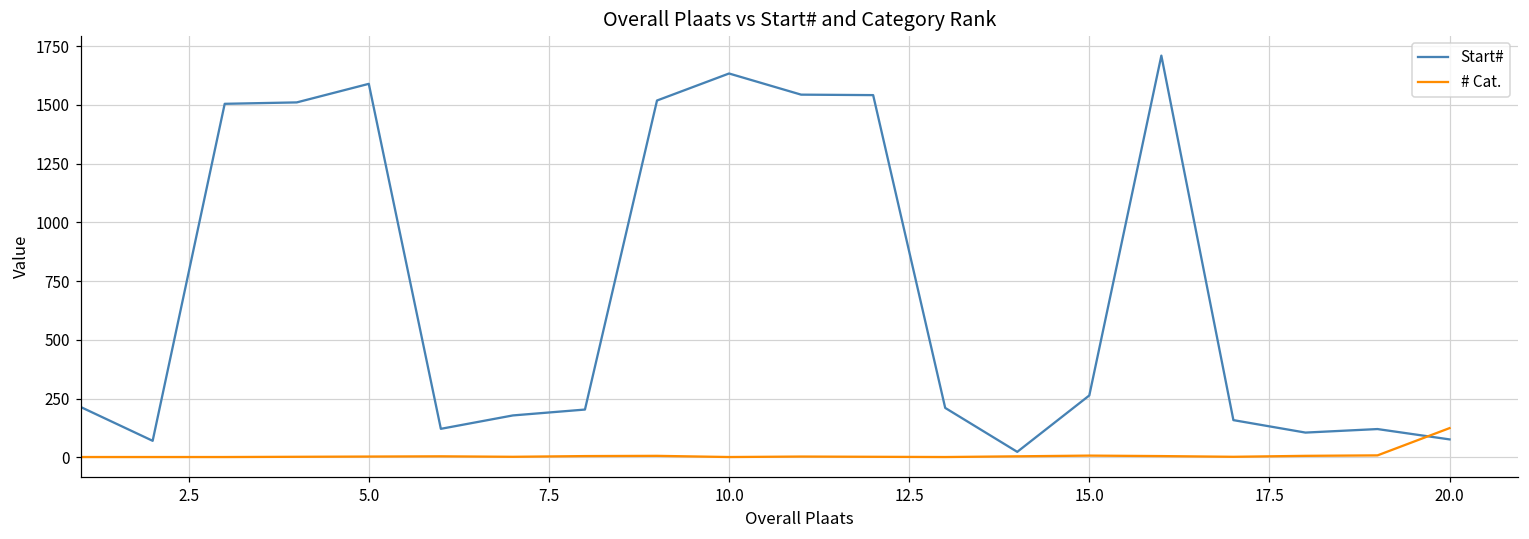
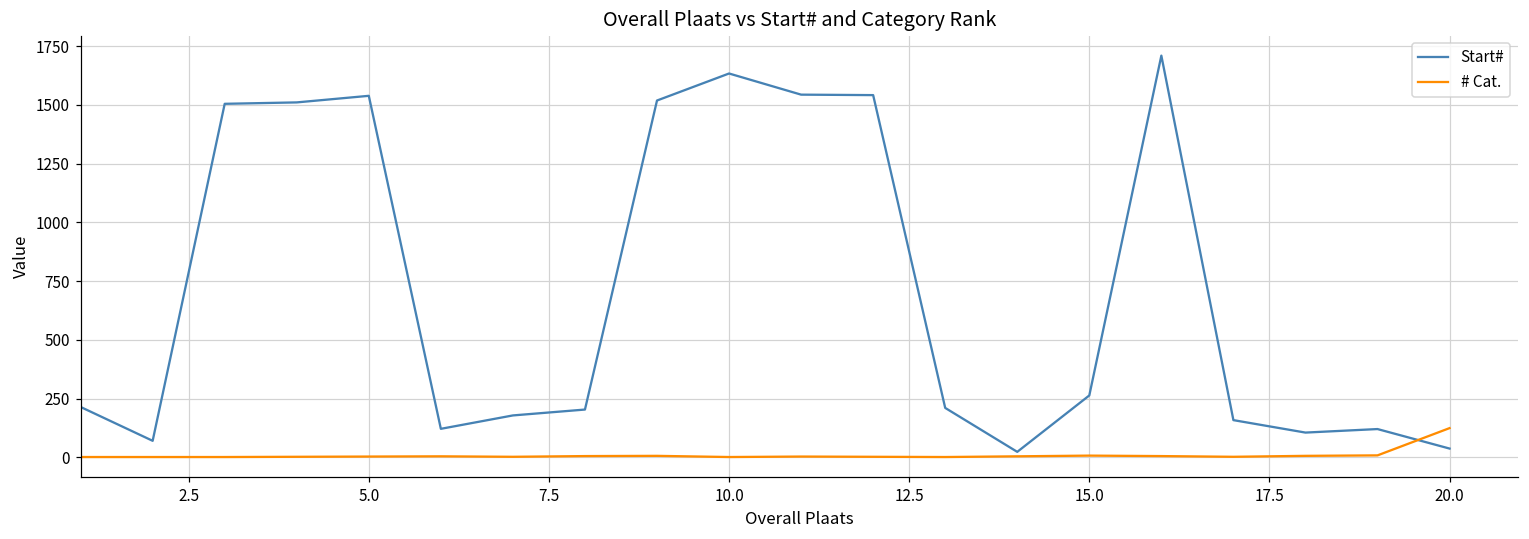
  {
    "Start#": {
-     "5.0": 1590,
+     "5.0": 1540,
      "10.0": 1630,
      "15.0": 260,
-     "20.0": 80
+     "20.0": 40
    },
    "# Cat.": {
      "5.0": 0,
      "10.0": 0,
      "15.0": 10,
      "20.0": 120
    }
  }
